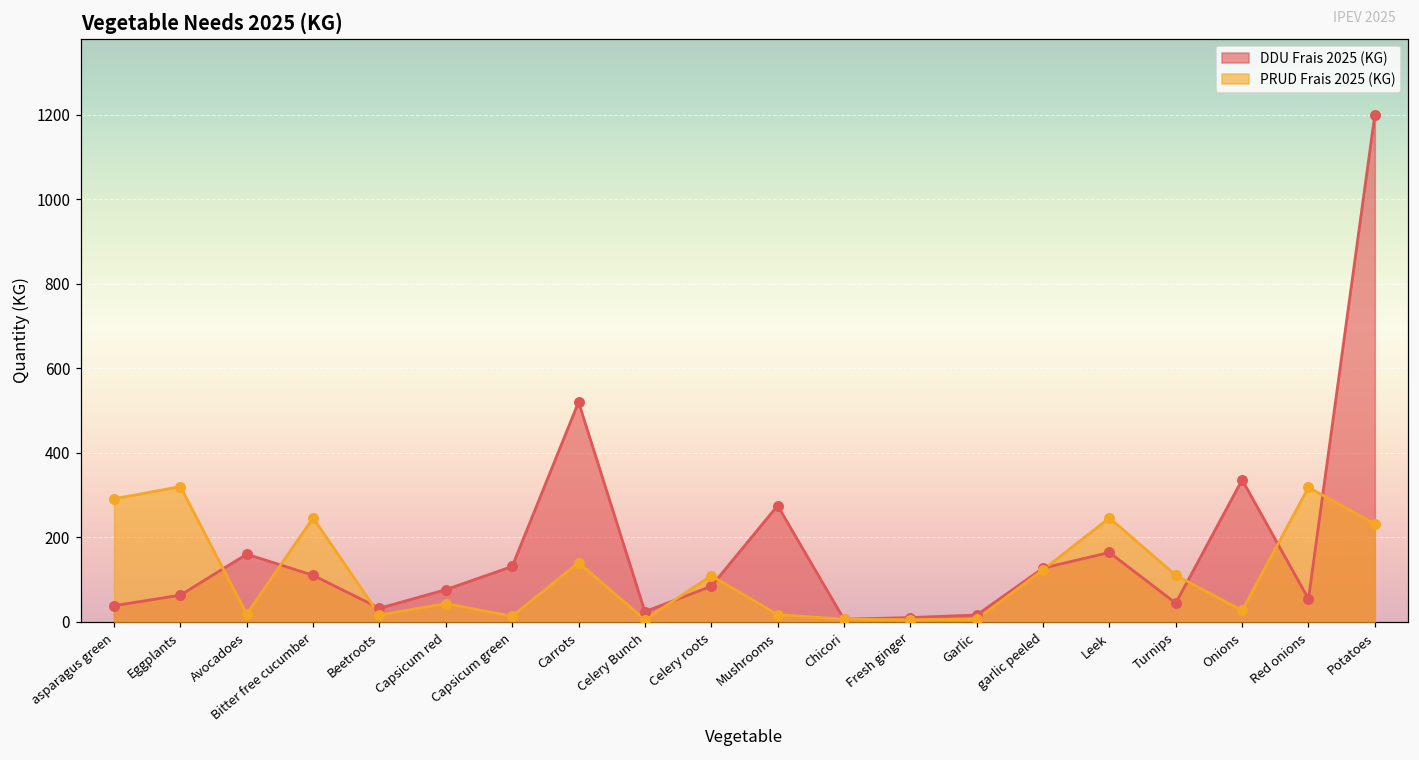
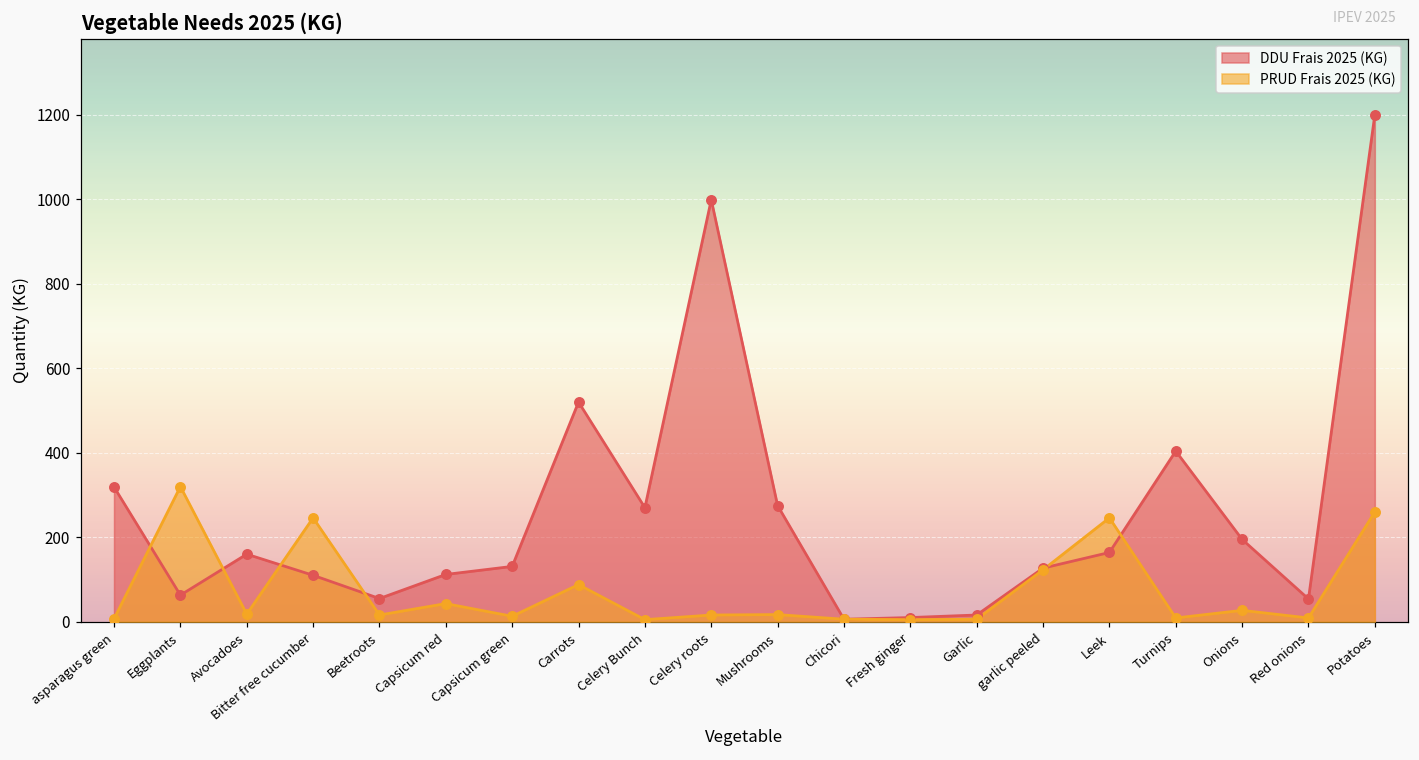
  {
    "DDU Frais 2025 (KG)": {
-     "asparagus green": 40,
+     "asparagus green": 320,
      "Eggplants": 60,
      "Avocadoes": 160,
      "Bitter free cucumber": 110,
-     "Beetroots": 30,
-     "Capsicum red": 80,
+     "Beetroots": 60,
+     "Capsicum red": 110,
      "Capsicum green": 130,
      "Carrots": 520,
-     "Celery Bunch": 20,
-     "Celery roots": 80,
+     "Celery Bunch": 270,
+     "Celery roots": 1000,
      "Mushrooms": 280,
      "Garlic": 20,
      "Leek": 160,
-     "Turnips": 40,
-     "Onions": 340,
+     "Turnips": 400,
+     "Onions": 200,
      "Red onions": 50,
      "Potatoes": 1200
    },
    "PRUD Frais 2025 (KG)": {
-     "asparagus green": 290,
+     "asparagus green": 10,
      "Eggplants": 320,
      "Avocadoes": 20,
      "Bitter free cucumber": 250,
      "Beetroots": 20,
      "Capsicum red": 40,
      "Capsicum green": 10,
-     "Carrots": 140,
+     "Carrots": 90,
      "Celery Bunch": 10,
-     "Celery roots": 110,
+     "Celery roots": 20,
      "Mushrooms": 20,
      "Garlic": 10,
      "Leek": 250,
-     "Turnips": 110,
+     "Turnips": 10,
      "Onions": 30,
-     "Red onions": 320,
-     "Potatoes": 230
+     "Red onions": 10,
+     "Potatoes": 260
    }
  }
